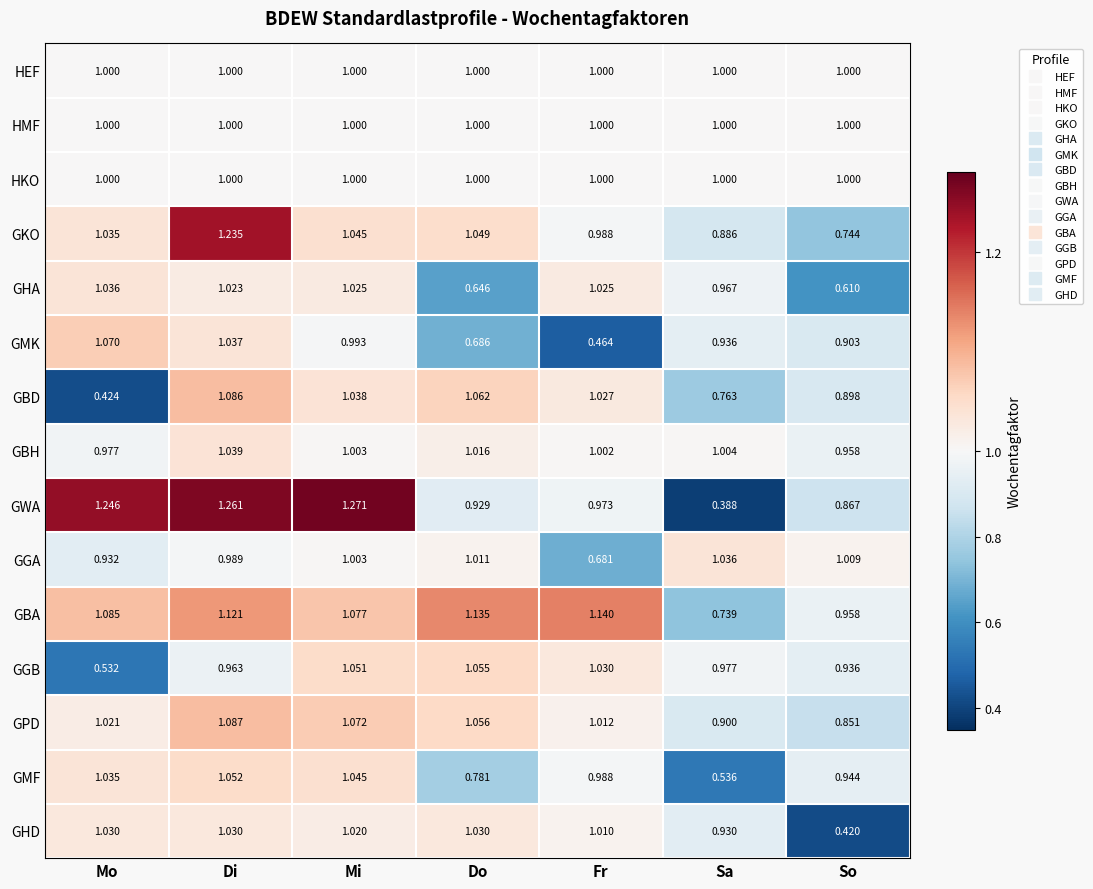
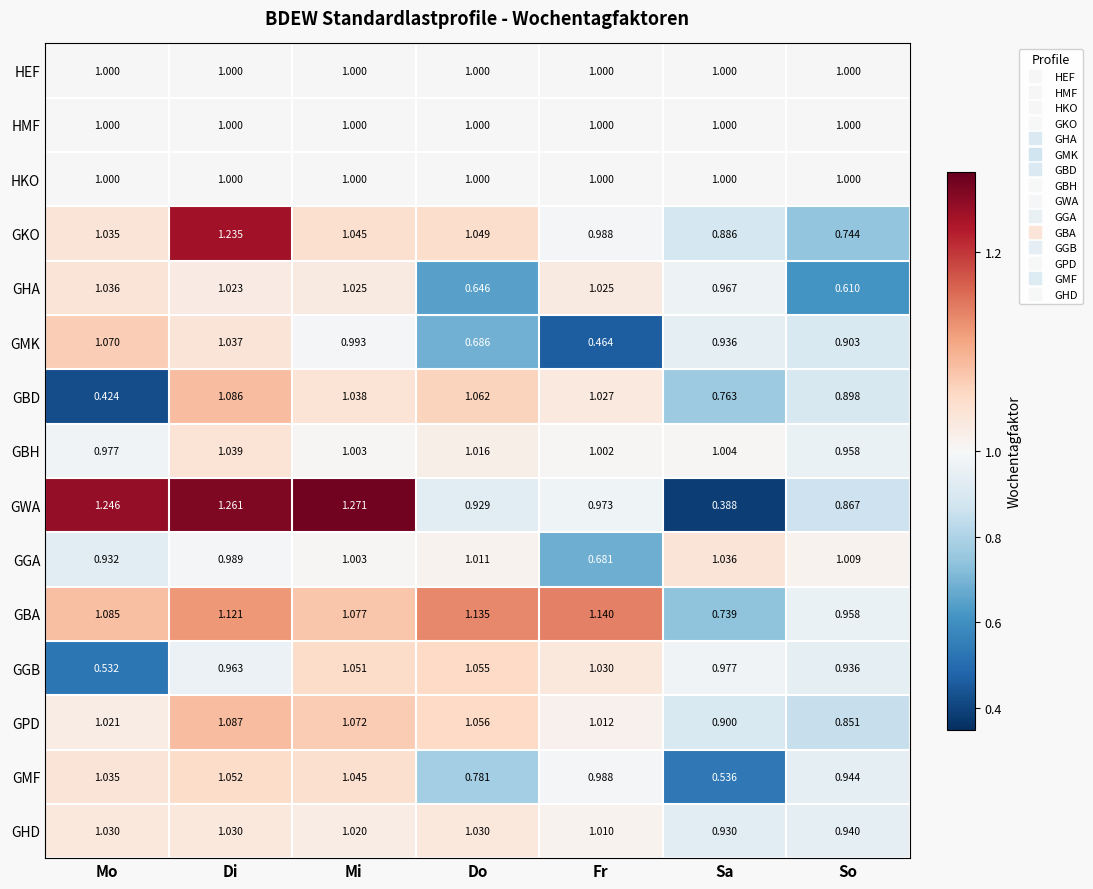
  {
    "HEF": {
      "Mo": 1.000,
      "Di": 1.000,
      "Mi": 1.000,
      "Do": 1.000,
      "Fr": 1.000,
      "Sa": 1.000,
      "So": 1.000
    },
    "HMF": {
      "Mo": 1.000,
      "Di": 1.000,
      "Mi": 1.000,
      "Do": 1.000,
      "Fr": 1.000,
      "Sa": 1.000,
      "So": 1.000
    },
    "HKO": {
      "Mo": 1.000,
      "Di": 1.000,
      "Mi": 1.000,
      "Do": 1.000,
      "Fr": 1.000,
      "Sa": 1.000,
      "So": 1.000
    },
    "GKO": {
      "Mo": 1.035,
      "Di": 1.235,
      "Mi": 1.045,
      "Do": 1.049,
      "Fr": 0.988,
      "Sa": 0.886,
      "So": 0.744
    },
    "GHA": {
      "Mo": 1.036,
      "Di": 1.023,
      "Mi": 1.025,
      "Do": 0.646,
      "Fr": 1.025,
      "Sa": 0.967,
      "So": 0.610
    },
    "GMK": {
      "Mo": 1.070,
      "Di": 1.037,
      "Mi": 0.993,
      "Do": 0.686,
      "Fr": 0.464,
      "Sa": 0.936,
      "So": 0.903
    },
    "GBD": {
      "Mo": 0.424,
      "Di": 1.086,
      "Mi": 1.038,
      "Do": 1.062,
      "Fr": 1.027,
      "Sa": 0.763,
      "So": 0.898
    },
    "GBH": {
      "Mo": 0.977,
      "Di": 1.039,
      "Mi": 1.003,
      "Do": 1.016,
      "Fr": 1.002,
      "Sa": 1.004,
      "So": 0.958
    },
    "GWA": {
      "Mo": 1.246,
      "Di": 1.261,
      "Mi": 1.271,
      "Do": 0.929,
      "Fr": 0.973,
      "Sa": 0.388,
      "So": 0.867
    },
    "GGA": {
      "Mo": 0.932,
      "Di": 0.989,
      "Mi": 1.003,
      "Do": 1.011,
      "Fr": 0.681,
      "Sa": 1.036,
      "So": 1.009
    },
    "GBA": {
      "Mo": 1.085,
      "Di": 1.121,
      "Mi": 1.077,
      "Do": 1.135,
      "Fr": 1.140,
      "Sa": 0.739,
      "So": 0.958
    },
    "GGB": {
      "Mo": 0.532,
      "Di": 0.963,
      "Mi": 1.051,
      "Do": 1.055,
      "Fr": 1.030,
      "Sa": 0.977,
      "So": 0.936
    },
    "GPD": {
      "Mo": 1.021,
      "Di": 1.087,
      "Mi": 1.072,
      "Do": 1.056,
      "Fr": 1.012,
      "Sa": 0.900,
      "So": 0.851
    },
    "GMF": {
      "Mo": 1.035,
      "Di": 1.052,
      "Mi": 1.045,
      "Do": 0.781,
      "Fr": 0.988,
      "Sa": 0.536,
      "So": 0.944
    },
    "GHD": {
      "Mo": 1.030,
      "Di": 1.030,
      "Mi": 1.020,
      "Do": 1.030,
      "Fr": 1.010,
      "Sa": 0.930,
-     "So": 0.420
+     "So": 0.940
    }
  }
